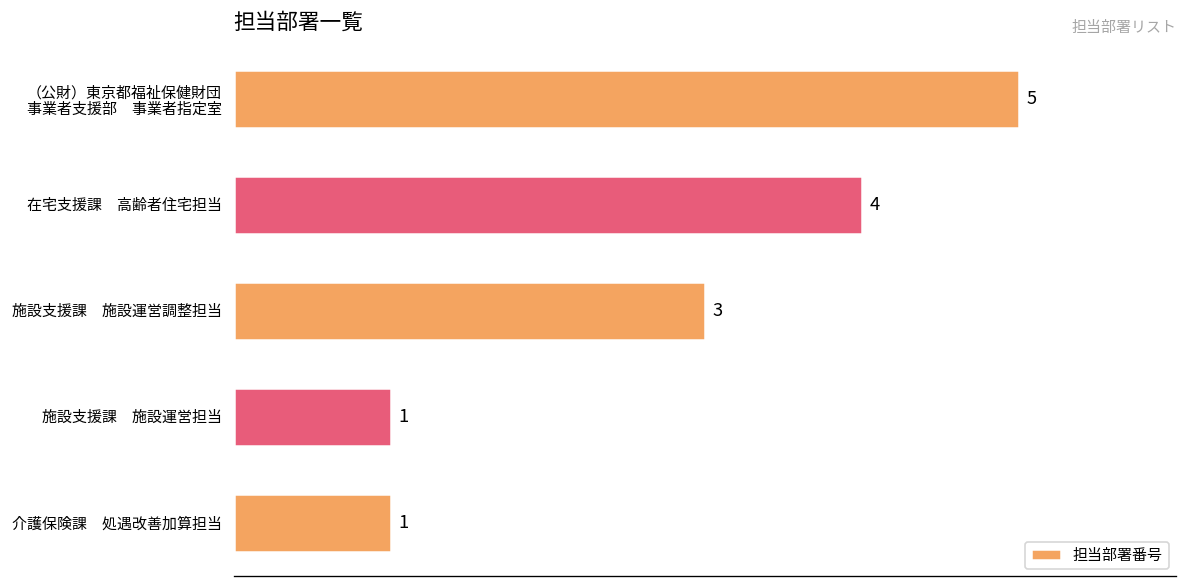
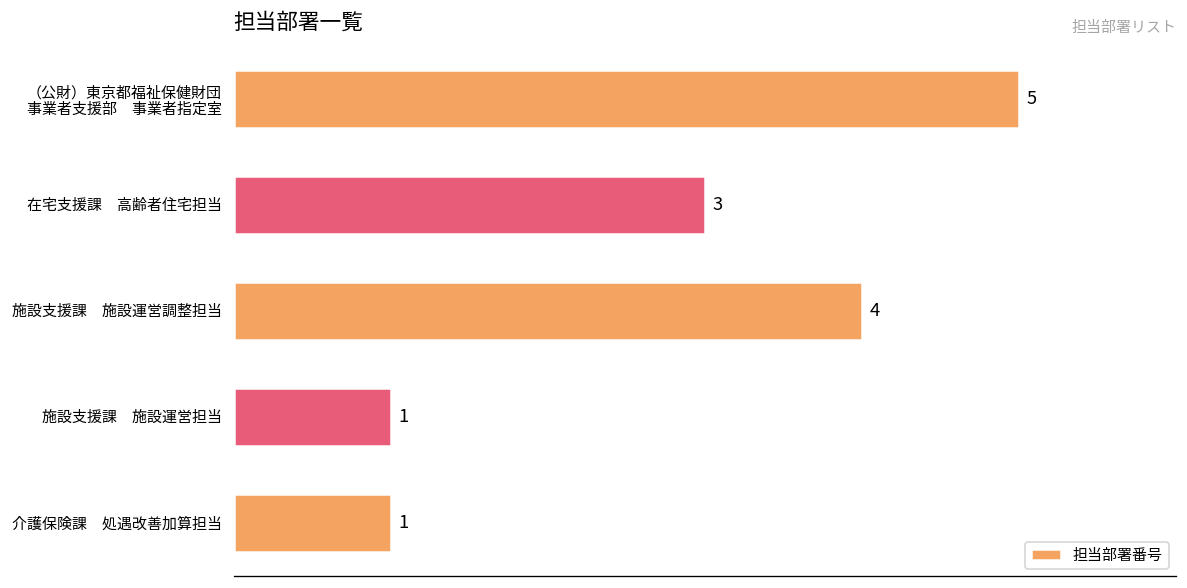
  {
    "（公財）東京都福祉保健財団 事業者支援部 事業者指定室": 5,
-   "在宅支援課 高齢者住宅担当": 4,
-   "施設支援課 施設運営調整担当": 3,
+   "在宅支援課 高齢者住宅担当": 3,
+   "施設支援課 施設運営調整担当": 4,
    "施設支援課 施設運営担当": 1,
    "介護保険課 処遇改善加算担当": 1
  }
